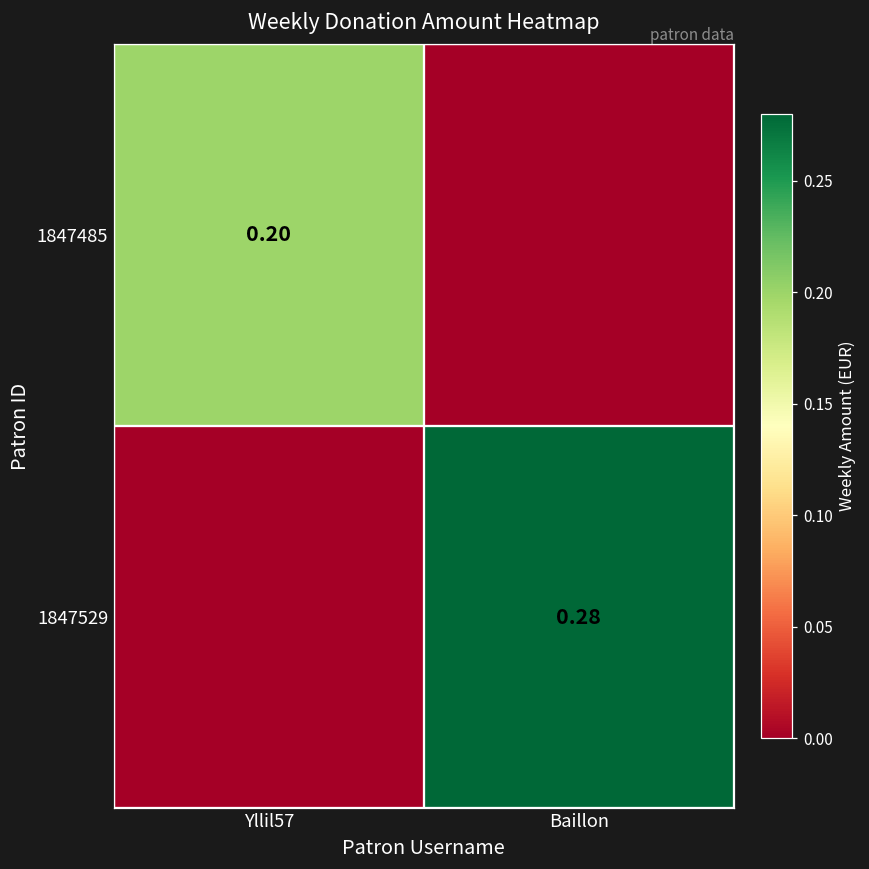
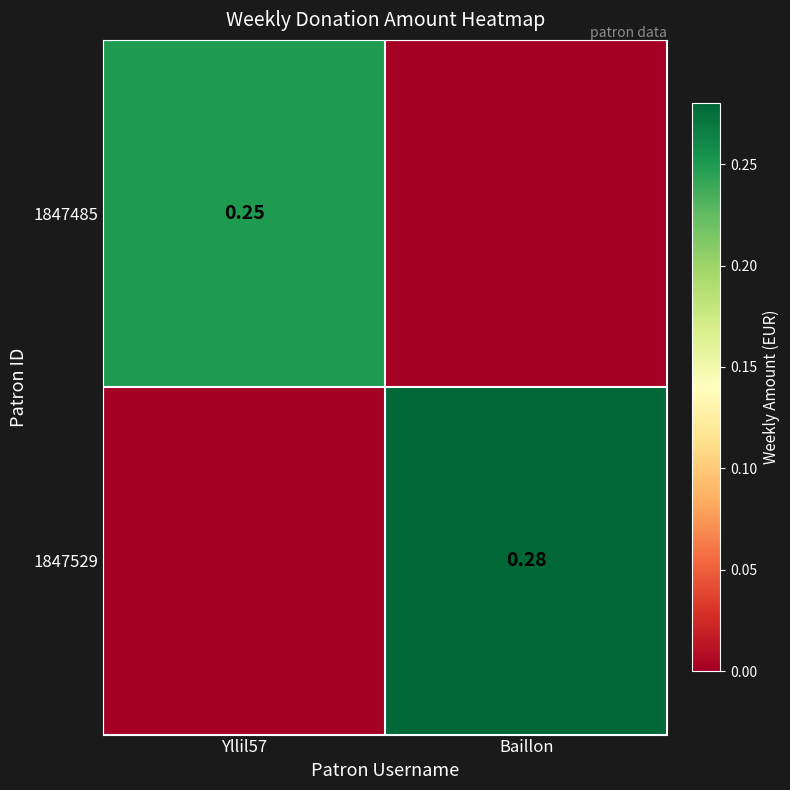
  {
    "1847485": {
-     "Yllil57": 0.20
+     "Yllil57": 0.25
    },
    "1847529": {
      "Baillon": 0.28
    }
  }
